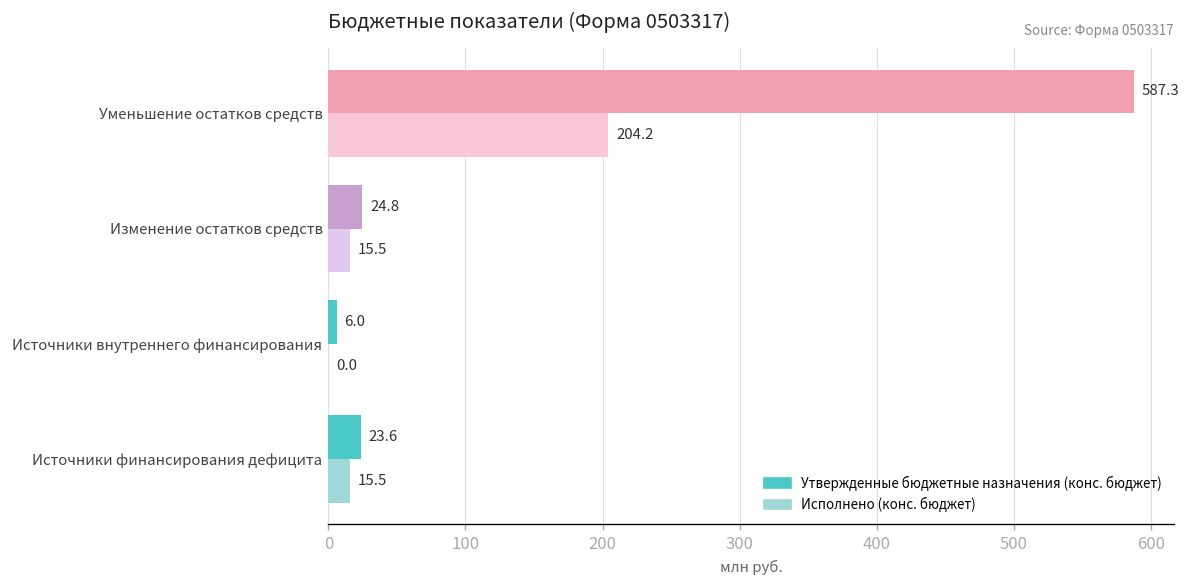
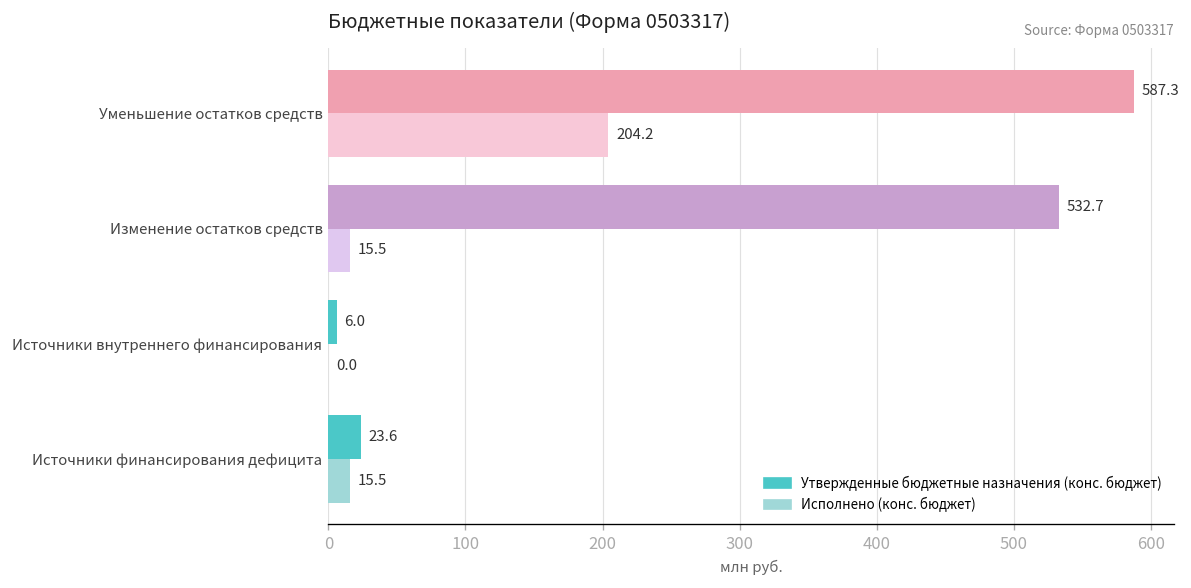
  {
    "Утвержденные бюджетные назначения (конс. бюджет)": {
      "Уменьшение остатков средств": 587.3,
-     "Изменение остатков средств": 24.8,
+     "Изменение остатков средств": 532.7,
      "Источники внутреннего финансирования": 6.0,
      "Источники финансирования дефицита": 23.6
    },
    "Исполнено (конс. бюджет)": {
      "Уменьшение остатков средств": 204.2,
      "Изменение остатков средств": 15.5,
      "Источники внутреннего финансирования": 0.0,
      "Источники финансирования дефицита": 15.5
    }
  }
